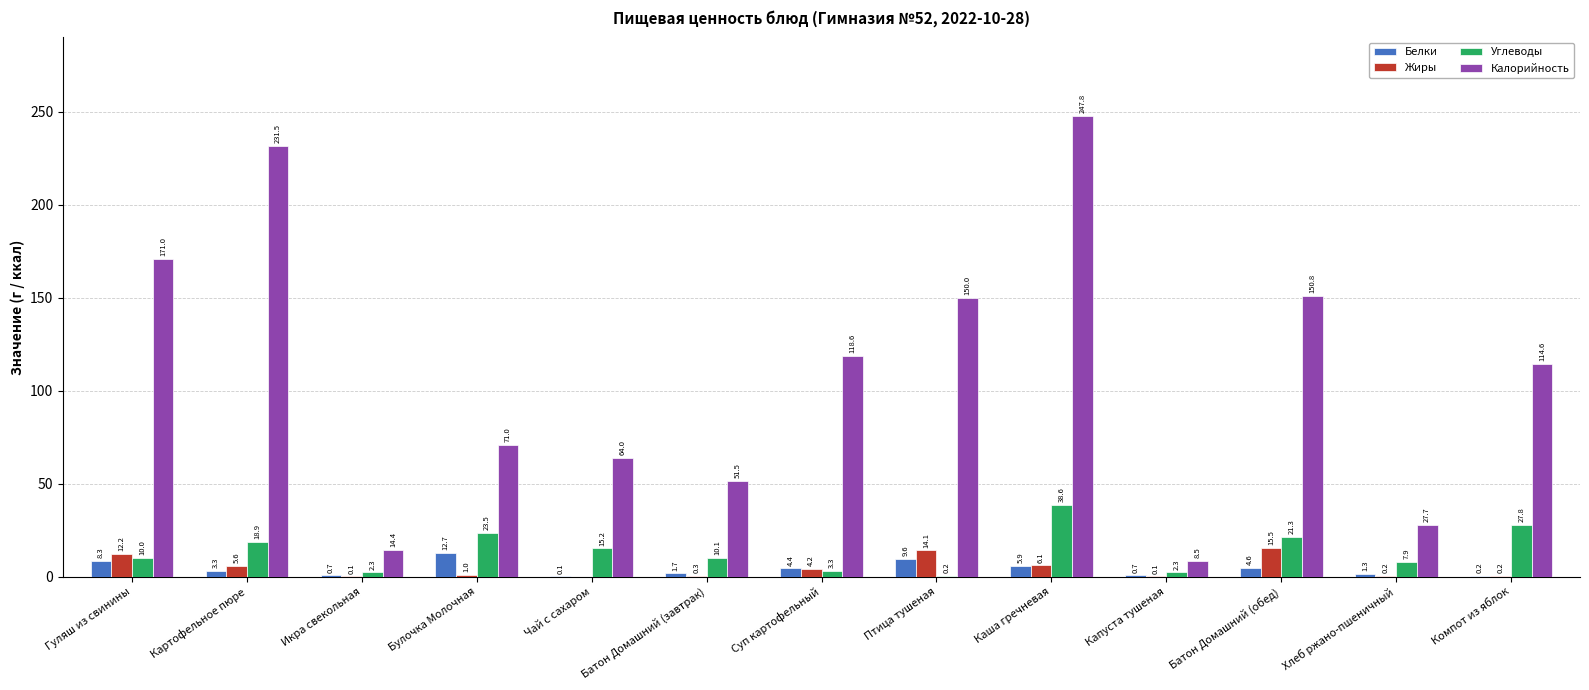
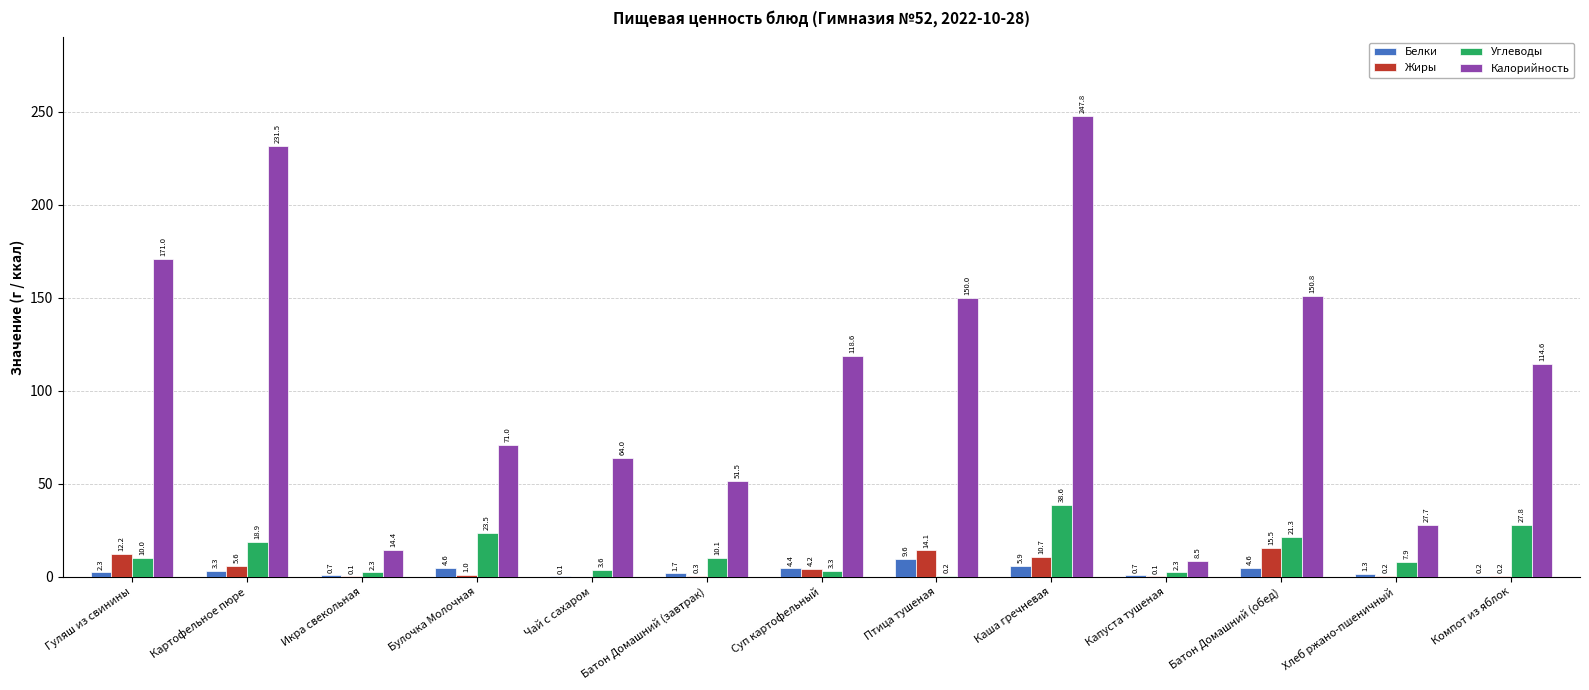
  {
    "Белки": {
-     "Гуляш из свинины": 8.3,
+     "Гуляш из свинины": 2.3,
      "Картофельное пюре": 3.3,
      "Икра свекольная": 0.7,
-     "Булочка Молочная": 12.7,
+     "Булочка Молочная": 4.6,
      "Чай с сахаром": 0.1,
      "Батон Домашний (завтрак)": 1.7,
      "Суп картофельный": 4.4,
      "Птица тушеная": 9.6,
      "Каша гречневая": 5.9,
      "Капуста тушеная": 0.7,
      "Батон Домашний (обед)": 4.6,
      "Хлеб ржано-пшеничный": 1.3,
      "Компот из яблок": 0.2
    },
    "Жиры": {
      "Гуляш из свинины": 12.2,
      "Картофельное пюре": 5.6,
      "Икра свекольная": 0.1,
      "Булочка Молочная": 1.0,
      "Батон Домашний (завтрак)": 0.3,
      "Суп картофельный": 4.2,
      "Птица тушеная": 14.1,
-     "Каша гречневая": 6.1,
+     "Каша гречневая": 10.7,
      "Капуста тушеная": 0.1,
      "Батон Домашний (обед)": 15.5,
      "Хлеб ржано-пшеничный": 0.2,
      "Компот из яблок": 0.2
    },
    "Углеводы": {
      "Гуляш из свинины": 10.0,
      "Картофельное пюре": 18.9,
      "Икра свекольная": 2.3,
      "Булочка Молочная": 23.5,
-     "Чай с сахаром": 15.2,
+     "Чай с сахаром": 3.6,
      "Батон Домашний (завтрак)": 10.1,
      "Суп картофельный": 3.3,
      "Птица тушеная": 0.2,
      "Каша гречневая": 38.6,
      "Капуста тушеная": 2.3,
      "Батон Домашний (обед)": 21.3,
      "Хлеб ржано-пшеничный": 7.9,
      "Компот из яблок": 27.8
    },
    "Калорийность": {
      "Гуляш из свинины": 171.0,
      "Картофельное пюре": 231.5,
      "Икра свекольная": 14.4,
      "Булочка Молочная": 71.0,
      "Чай с сахаром": 64.0,
      "Батон Домашний (завтрак)": 51.5,
      "Суп картофельный": 118.6,
      "Птица тушеная": 150.0,
      "Каша гречневая": 247.8,
      "Капуста тушеная": 8.5,
      "Батон Домашний (обед)": 150.8,
      "Хлеб ржано-пшеничный": 27.7,
      "Компот из яблок": 114.6
    }
  }
